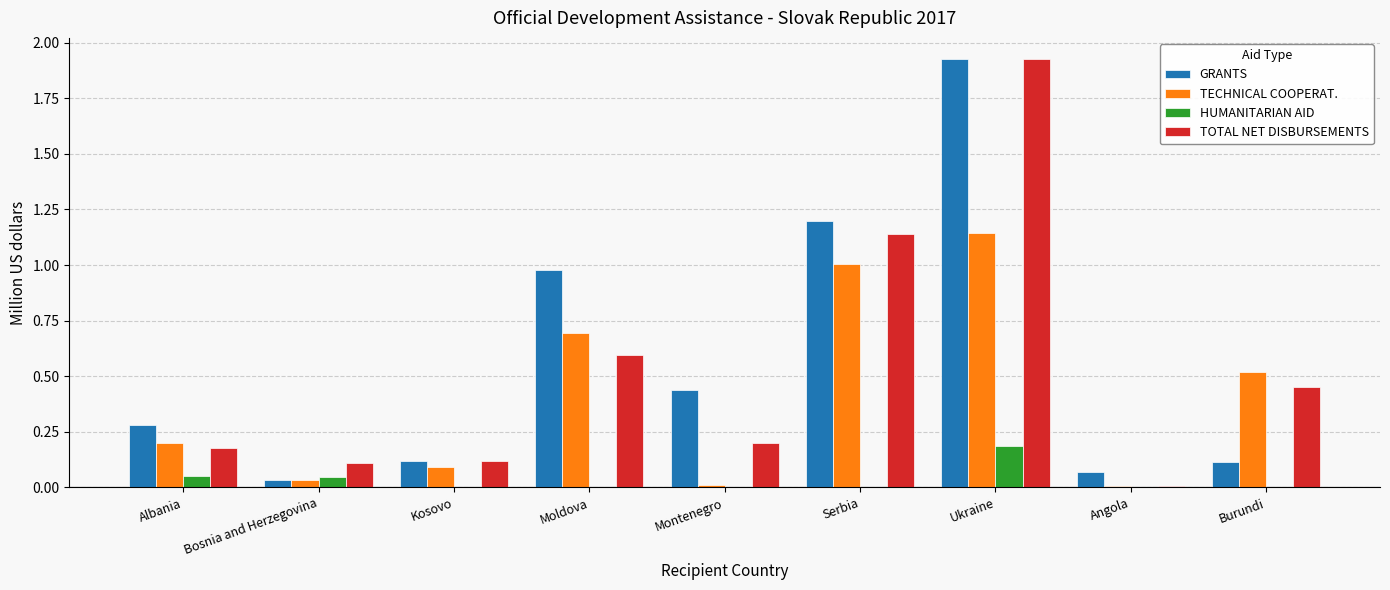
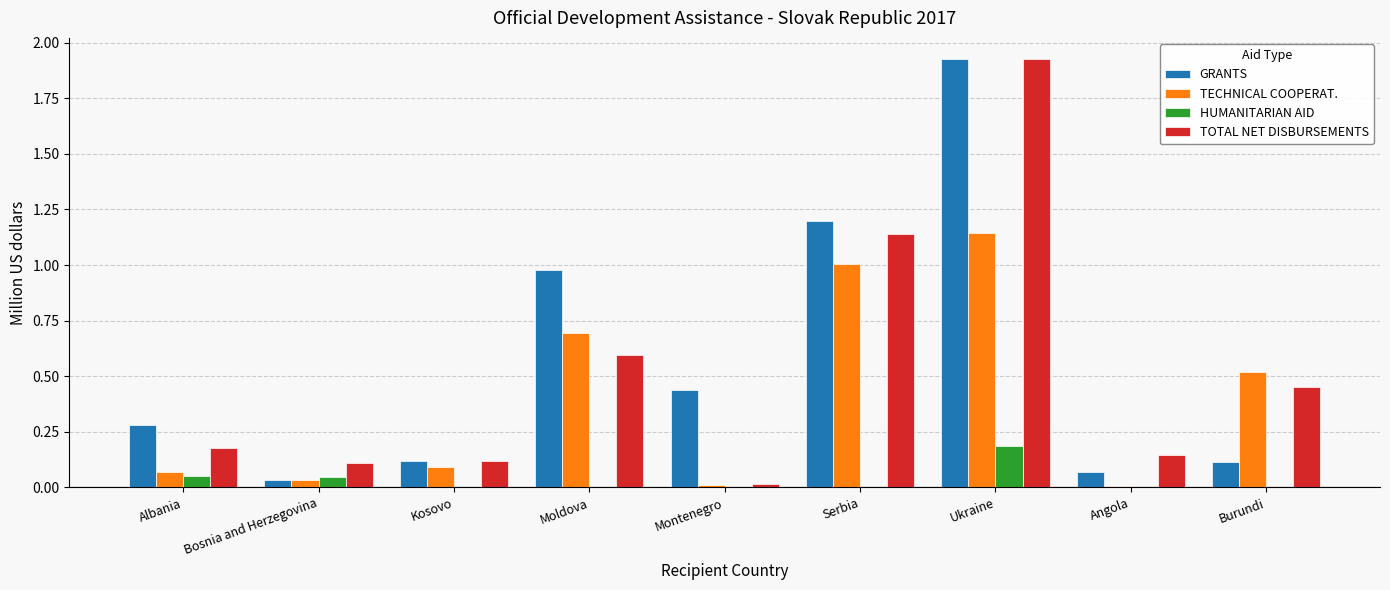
  {
    "GRANTS": {
      "Albania": 0.28,
      "Bosnia and Herzegovina": 0.03,
      "Kosovo": 0.12,
      "Moldova": 0.98,
      "Montenegro": 0.44,
      "Serbia": 1.20,
      "Ukraine": 1.92,
      "Angola": 0.07,
      "Burundi": 0.11
    },
    "TECHNICAL COOPERAT.": {
-     "Albania": 0.20,
+     "Albania": 0.07,
      "Bosnia and Herzegovina": 0.03,
      "Kosovo": 0.09,
      "Moldova": 0.69,
      "Serbia": 1.01,
      "Ukraine": 1.15,
      "Burundi": 0.52
    },
    "HUMANITARIAN AID": {
      "Albania": 0.05,
      "Bosnia and Herzegovina": 0.05,
      "Kosovo": 0.00,
      "Moldova": 0.00,
      "Montenegro": 0.00,
      "Serbia": 0.00,
      "Ukraine": 0.18,
      "Angola": 0.00,
      "Burundi": 0.00
    },
    "TOTAL NET DISBURSEMENTS": {
      "Albania": 0.18,
      "Bosnia and Herzegovina": 0.11,
      "Kosovo": 0.12,
      "Moldova": 0.60,
-     "Montenegro": 0.20,
+     "Montenegro": 0.01,
      "Serbia": 1.14,
      "Ukraine": 1.92,
-     "Angola": 0.01,
+     "Angola": 0.15,
      "Burundi": 0.45
    }
  }
